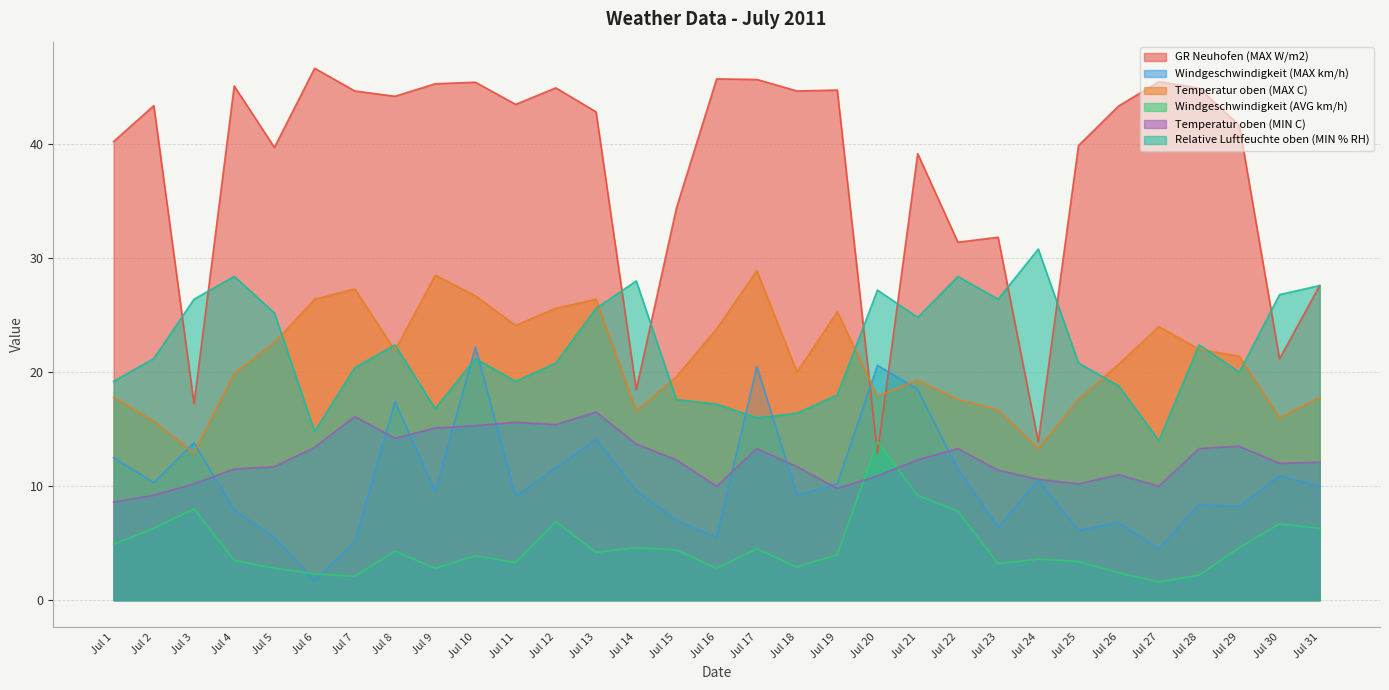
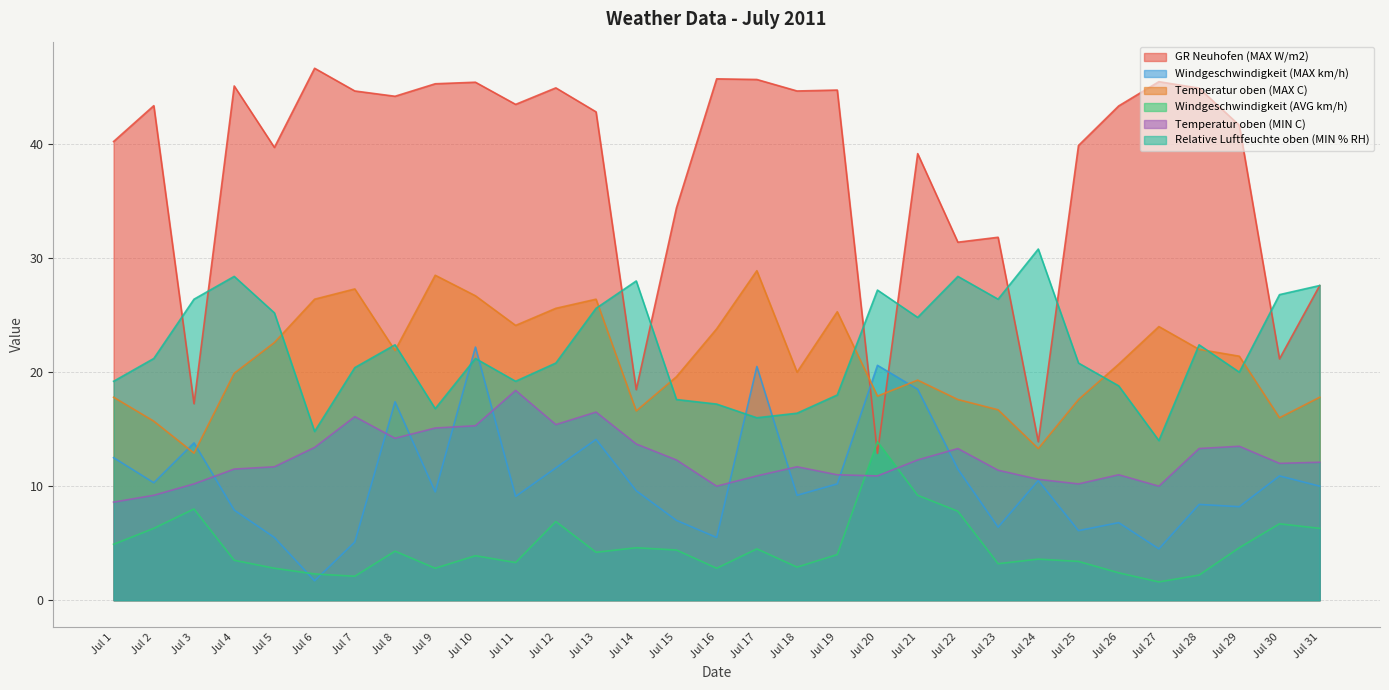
  {
    "Windgeschwindigkeit (MAX km/h)": {
      "Jul 1": 12.5,
      "Jul 2": 10.3,
      "Jul 3": 13.8,
      "Jul 4": 7.9,
      "Jul 5": 5.5,
      "Jul 6": 1.7,
      "Jul 7": 5.1,
      "Jul 8": 17.4,
      "Jul 9": 9.5,
      "Jul 10": 22.2,
      "Jul 11": 9.1,
      "Jul 12": 11.6,
      "Jul 13": 14.1,
      "Jul 14": 9.6,
      "Jul 15": 7.0,
      "Jul 16": 5.5,
      "Jul 17": 20.5,
      "Jul 18": 9.2,
      "Jul 19": 10.2,
      "Jul 20": 20.6,
      "Jul 21": 18.5,
      "Jul 22": 11.5,
      "Jul 23": 6.4,
      "Jul 25": 6.1,
      "Jul 26": 6.8,
      "Jul 27": 4.5,
      "Jul 28": 8.4,
      "Jul 29": 8.2,
      "Jul 30": 10.9,
      "Jul 31": 10.0
    },
    "Temperatur oben (MIN C)": {
      "Jul 1": 8.6,
      "Jul 2": 9.2,
      "Jul 3": 10.2,
      "Jul 4": 11.5,
      "Jul 5": 11.7,
      "Jul 6": 13.4,
      "Jul 7": 16.1,
      "Jul 8": 14.2,
      "Jul 9": 15.1,
      "Jul 10": 15.3,
-     "Jul 11": 15.6,
+     "Jul 11": 18.4,
      "Jul 12": 15.4,
      "Jul 13": 16.5,
      "Jul 14": 13.7,
      "Jul 15": 12.3,
      "Jul 16": 10.0,
-     "Jul 17": 13.3,
+     "Jul 17": 10.9,
      "Jul 18": 11.7,
-     "Jul 19": 9.8,
+     "Jul 19": 11.0,
      "Jul 20": 10.9,
      "Jul 21": 12.3,
      "Jul 22": 13.3,
      "Jul 23": 11.4,
      "Jul 25": 10.2,
      "Jul 26": 11.0,
      "Jul 27": 10.0,
      "Jul 28": 13.3,
      "Jul 29": 13.5,
      "Jul 30": 12.0,
      "Jul 31": 12.1
    }
  }
